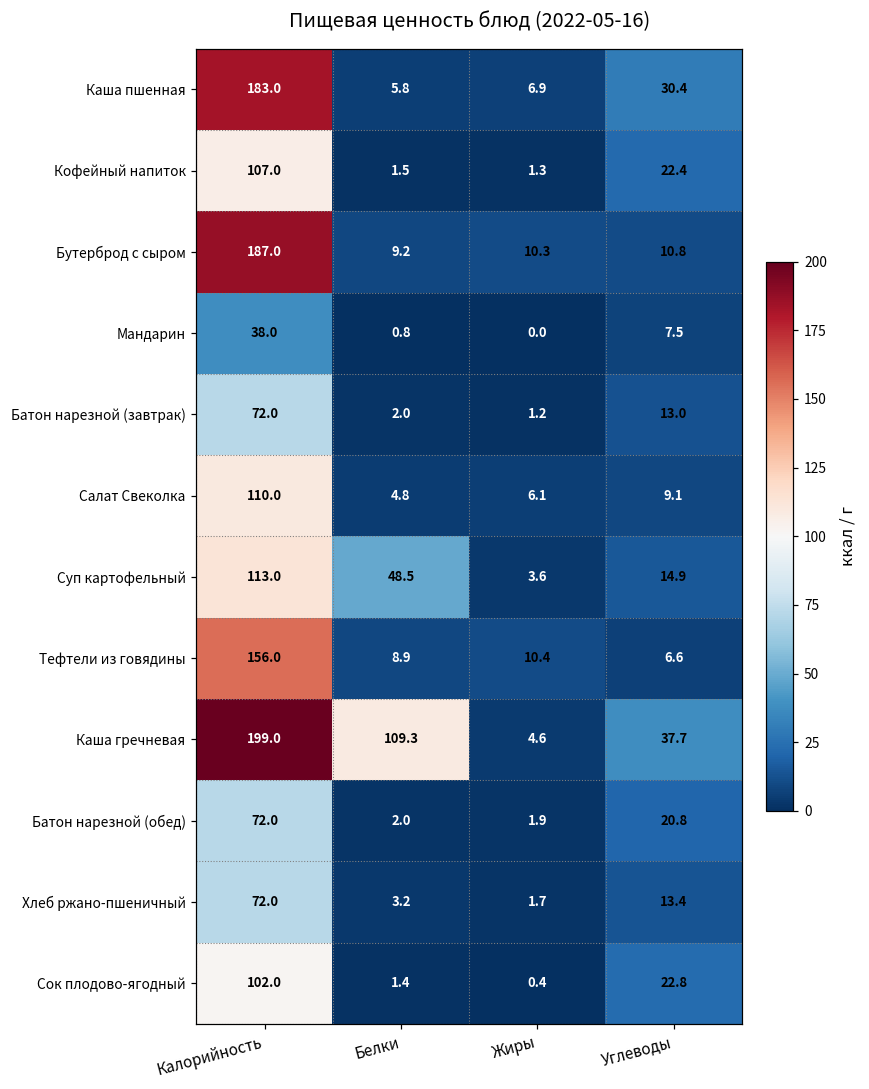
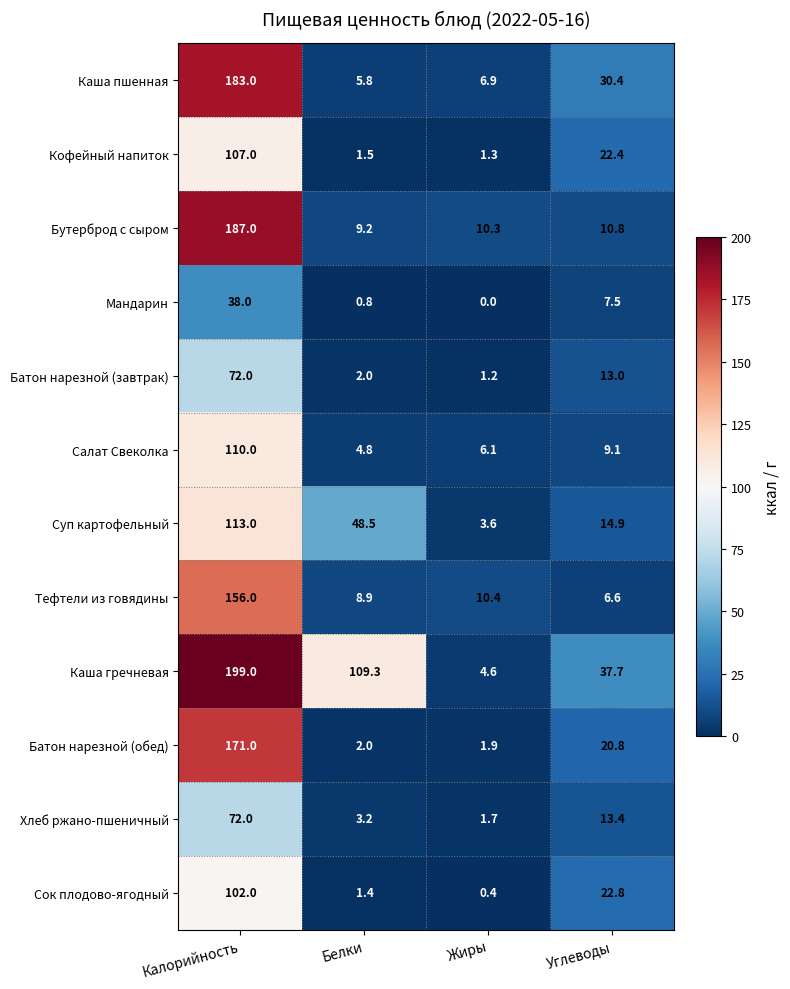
  {
    "Каша пшенная": {
      "Калорийность": 183.0,
      "Белки": 5.8,
      "Жиры": 6.9,
      "Углеводы": 30.4
    },
    "Кофейный напиток": {
      "Калорийность": 107.0,
      "Белки": 1.5,
      "Жиры": 1.3,
      "Углеводы": 22.4
    },
    "Бутерброд с сыром": {
      "Калорийность": 187.0,
      "Белки": 9.2,
      "Жиры": 10.3,
      "Углеводы": 10.8
    },
    "Мандарин": {
      "Калорийность": 38.0,
      "Белки": 0.8,
      "Жиры": 0.0,
      "Углеводы": 7.5
    },
    "Батон нарезной (завтрак)": {
      "Калорийность": 72.0,
      "Белки": 2.0,
      "Жиры": 1.2,
      "Углеводы": 13.0
    },
    "Салат Свеколка": {
      "Калорийность": 110.0,
      "Белки": 4.8,
      "Жиры": 6.1,
      "Углеводы": 9.1
    },
    "Суп картофельный": {
      "Калорийность": 113.0,
      "Белки": 48.5,
      "Жиры": 3.6,
      "Углеводы": 14.9
    },
    "Тефтели из говядины": {
      "Калорийность": 156.0,
      "Белки": 8.9,
      "Жиры": 10.4,
      "Углеводы": 6.6
    },
    "Каша гречневая": {
      "Калорийность": 199.0,
      "Белки": 109.3,
      "Жиры": 4.6,
      "Углеводы": 37.7
    },
    "Батон нарезной (обед)": {
-     "Калорийность": 72.0,
+     "Калорийность": 171.0,
      "Белки": 2.0,
      "Жиры": 1.9,
      "Углеводы": 20.8
    },
    "Хлеб ржано-пшеничный": {
      "Калорийность": 72.0,
      "Белки": 3.2,
      "Жиры": 1.7,
      "Углеводы": 13.4
    },
    "Сок плодово-ягодный": {
      "Калорийность": 102.0,
      "Белки": 1.4,
      "Жиры": 0.4,
      "Углеводы": 22.8
    }
  }
